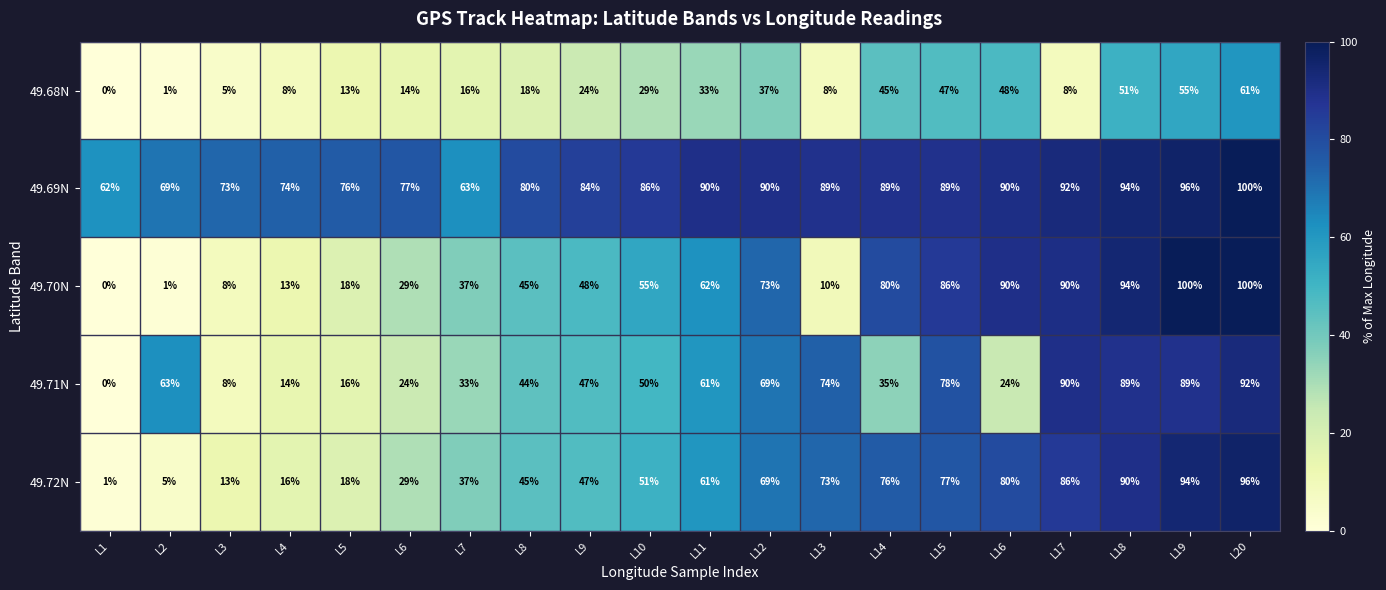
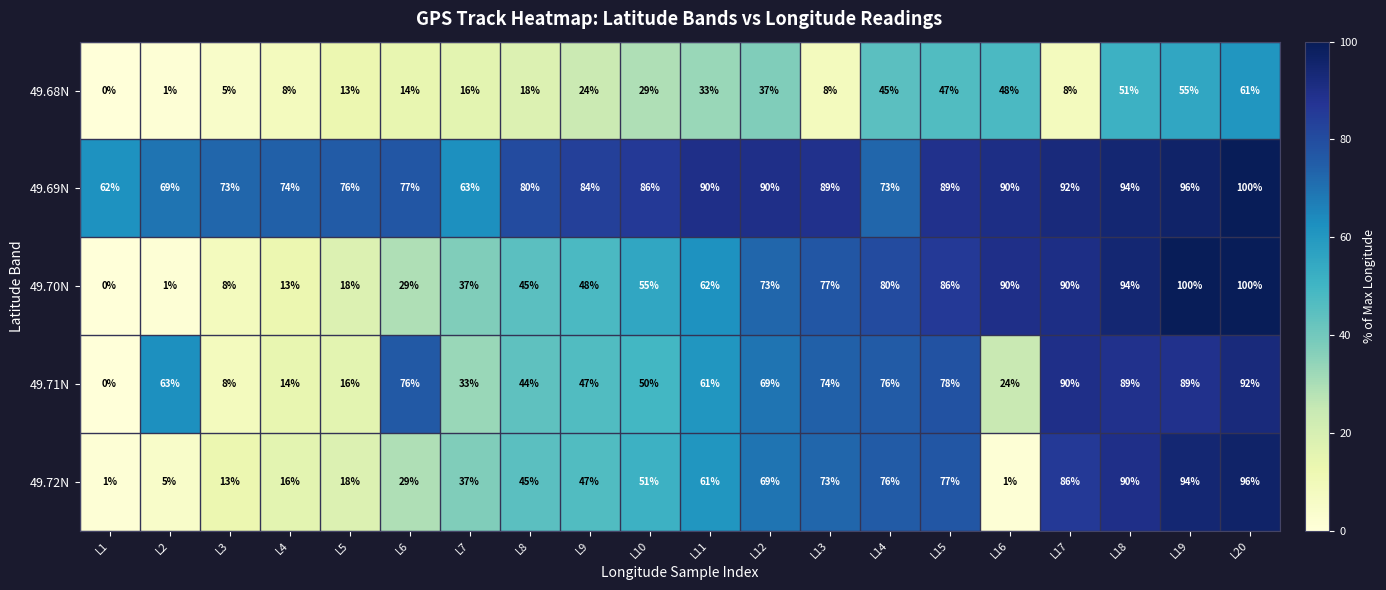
  {
    "49.68N": {
      "L1": "0%",
      "L2": "1%",
      "L3": "5%",
      "L4": "8%",
      "L5": "13%",
      "L6": "14%",
      "L7": "16%",
      "L8": "18%",
      "L9": "24%",
      "L10": "29%",
      "L11": "33%",
      "L12": "37%",
      "L13": "8%",
      "L14": "45%",
      "L15": "47%",
      "L16": "48%",
      "L17": "8%",
      "L18": "51%",
      "L19": "55%",
      "L20": "61%"
    },
    "49.69N": {
      "L1": "62%",
      "L2": "69%",
      "L3": "73%",
      "L4": "74%",
      "L5": "76%",
      "L6": "77%",
      "L7": "63%",
      "L8": "80%",
      "L9": "84%",
      "L10": "86%",
      "L11": "90%",
      "L12": "90%",
      "L13": "89%",
-     "L14": "89%",
+     "L14": "73%",
      "L15": "89%",
      "L16": "90%",
      "L17": "92%",
      "L18": "94%",
      "L19": "96%",
      "L20": "100%"
    },
    "49.70N": {
      "L1": "0%",
      "L2": "1%",
      "L3": "8%",
      "L4": "13%",
      "L5": "18%",
      "L6": "29%",
      "L7": "37%",
      "L8": "45%",
      "L9": "48%",
      "L10": "55%",
      "L11": "62%",
      "L12": "73%",
-     "L13": "10%",
+     "L13": "77%",
      "L14": "80%",
      "L15": "86%",
      "L16": "90%",
      "L17": "90%",
      "L18": "94%",
      "L19": "100%",
      "L20": "100%"
    },
    "49.71N": {
      "L1": "0%",
      "L2": "63%",
      "L3": "8%",
      "L4": "14%",
      "L5": "16%",
-     "L6": "24%",
+     "L6": "76%",
      "L7": "33%",
      "L8": "44%",
      "L9": "47%",
      "L10": "50%",
      "L11": "61%",
      "L12": "69%",
      "L13": "74%",
-     "L14": "35%",
+     "L14": "76%",
      "L15": "78%",
      "L16": "24%",
      "L17": "90%",
      "L18": "89%",
      "L19": "89%",
      "L20": "92%"
    },
    "49.72N": {
      "L1": "1%",
      "L2": "5%",
      "L3": "13%",
      "L4": "16%",
      "L5": "18%",
      "L6": "29%",
      "L7": "37%",
      "L8": "45%",
      "L9": "47%",
      "L10": "51%",
      "L11": "61%",
      "L12": "69%",
      "L13": "73%",
      "L14": "76%",
      "L15": "77%",
-     "L16": "80%",
+     "L16": "1%",
      "L17": "86%",
      "L18": "90%",
      "L19": "94%",
      "L20": "96%"
    }
  }
